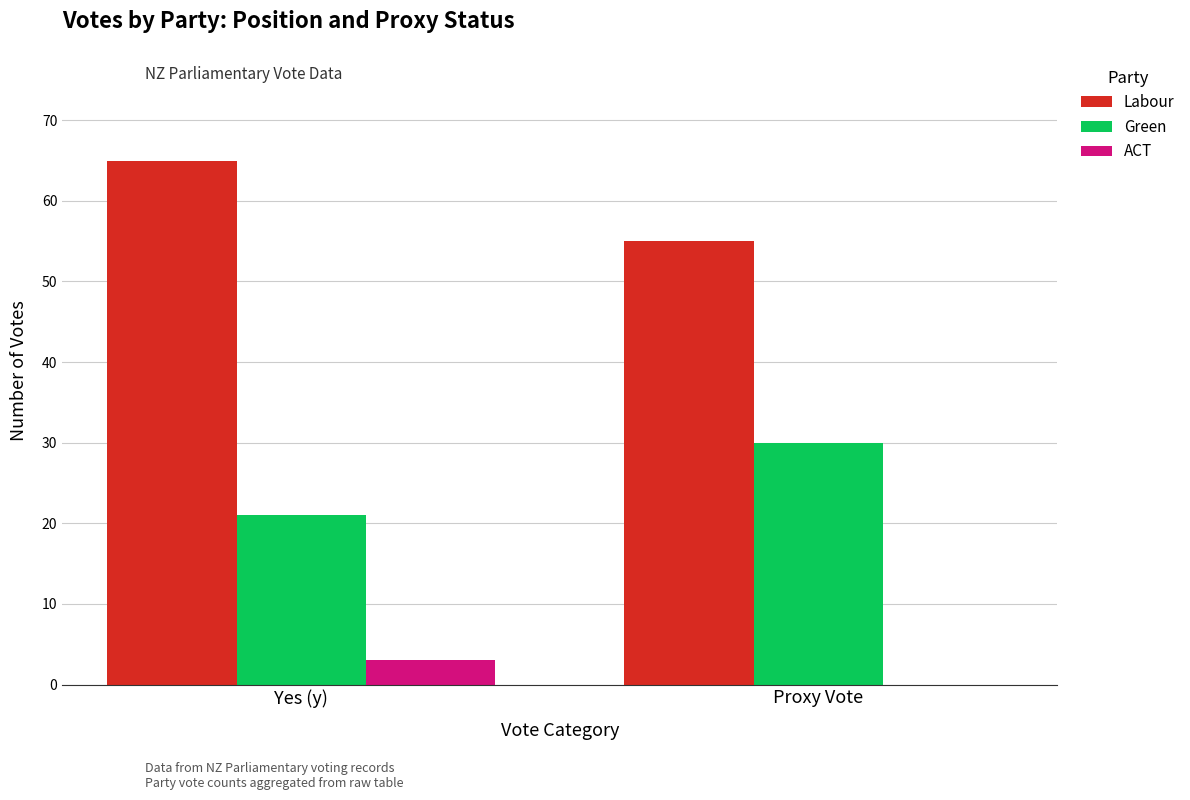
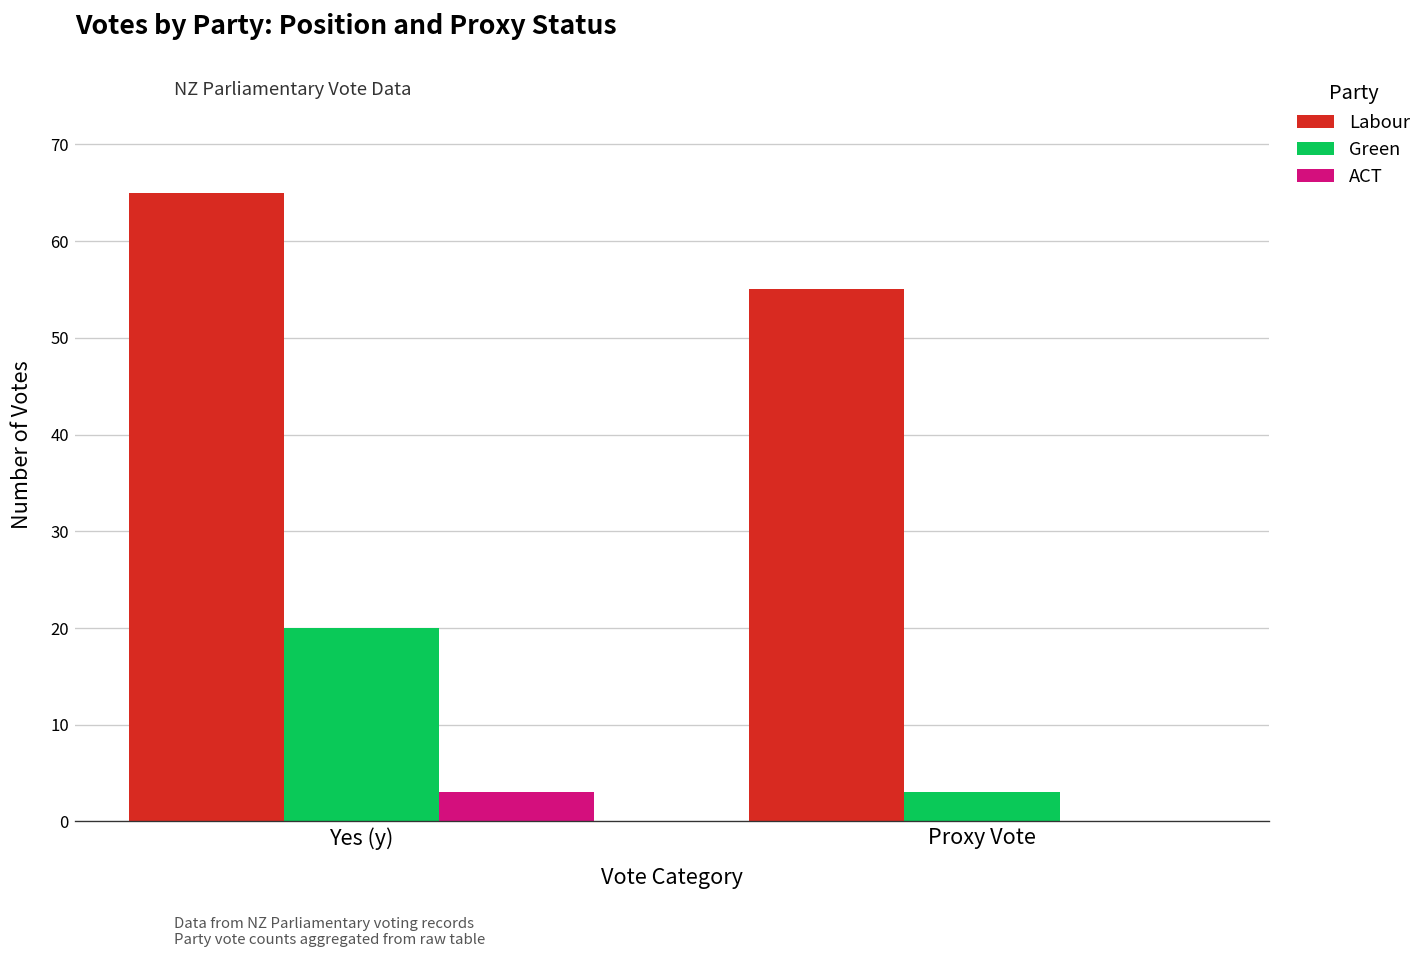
  {
    "Labour": {
      "Yes (y)": 65,
      "Proxy Vote": 55
    },
    "Green": {
-     "Yes (y)": 21,
-     "Proxy Vote": 30
+     "Yes (y)": 20,
+     "Proxy Vote": 3
    },
    "ACT": {
      "Yes (y)": 3,
      "Proxy Vote": 0
    }
  }
